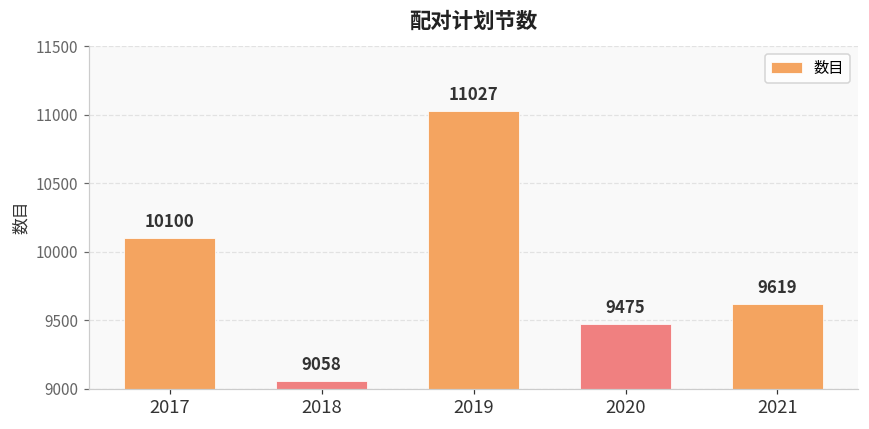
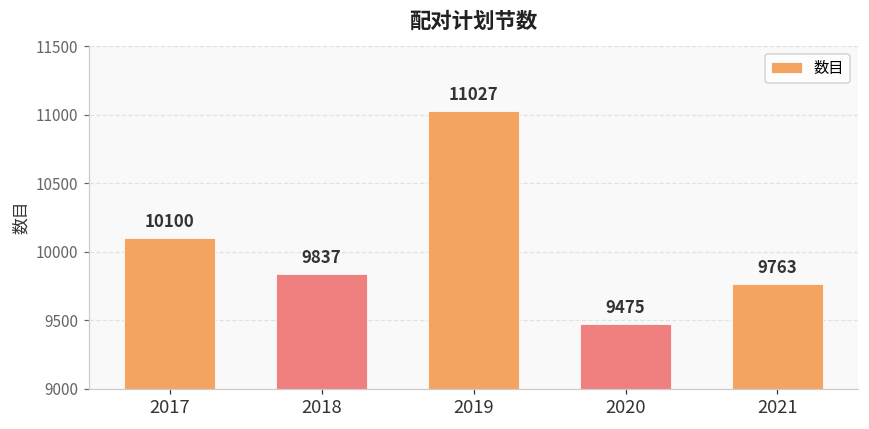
  {
    "2017": 10100,
-   "2018": 9058,
+   "2018": 9837,
    "2019": 11027,
    "2020": 9475,
-   "2021": 9619
+   "2021": 9763
  }
